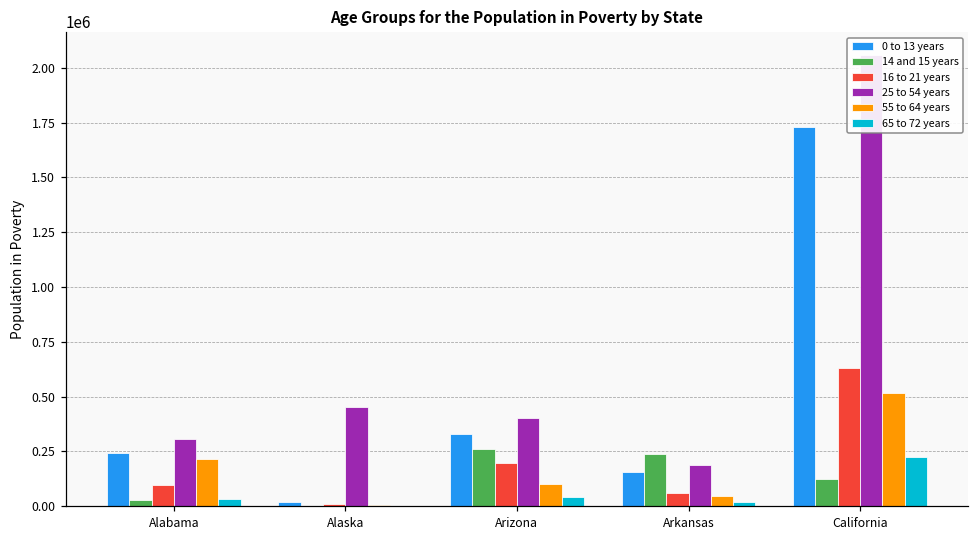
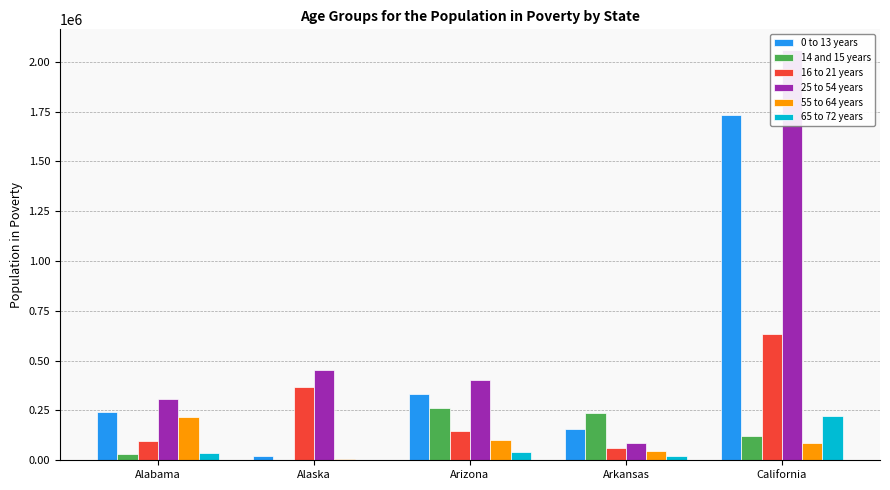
  {
    "14 and 15 years": {
      "Alabama": 30000,
      "Arizona": 260000,
      "Arkansas": 240000,
      "California": 120000
    },
    "16 to 21 years": {
      "Alabama": 100000,
-     "Alaska": 10000,
-     "Arizona": 200000,
+     "Alaska": 370000,
+     "Arizona": 140000,
      "Arkansas": 60000,
      "California": 630000
    },
    "25 to 54 years": {
      "Alabama": 310000,
      "Alaska": 450000,
      "Arizona": 400000,
-     "Arkansas": 190000
+     "Arkansas": 90000
    },
    "55 to 64 years": {
      "Alabama": 220000,
      "Arizona": 100000,
      "Arkansas": 50000,
-     "California": 520000
+     "California": 80000
    }
  }
